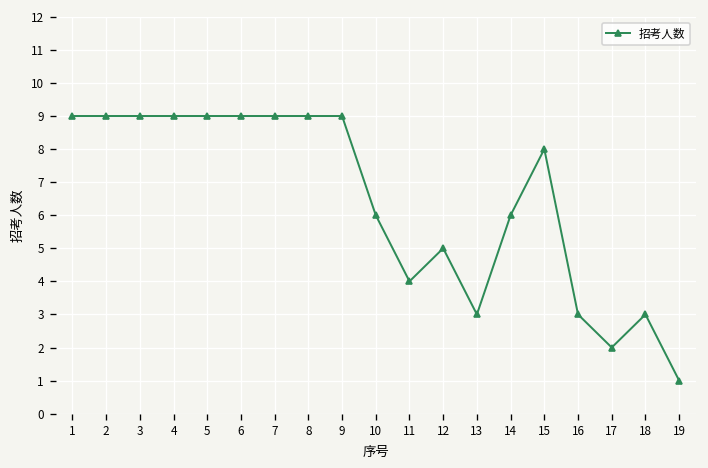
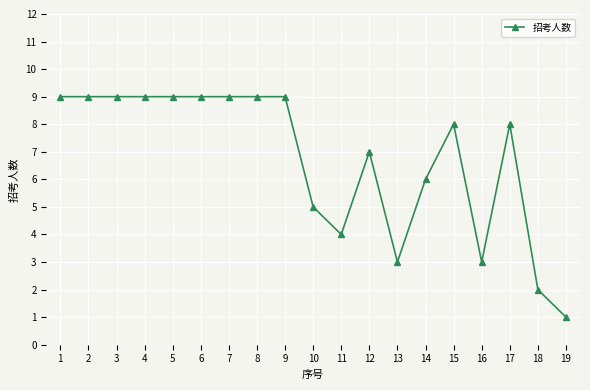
  {
    "1": 9,
    "2": 9,
    "3": 9,
    "4": 9,
    "5": 9,
    "6": 9,
    "7": 9,
    "8": 9,
    "9": 9,
-   "10": 6,
+   "10": 5,
    "11": 4,
-   "12": 5,
+   "12": 7,
    "13": 3,
    "14": 6,
    "15": 8,
    "16": 3,
-   "17": 2,
-   "18": 3,
+   "17": 8,
+   "18": 2,
    "19": 1
  }
